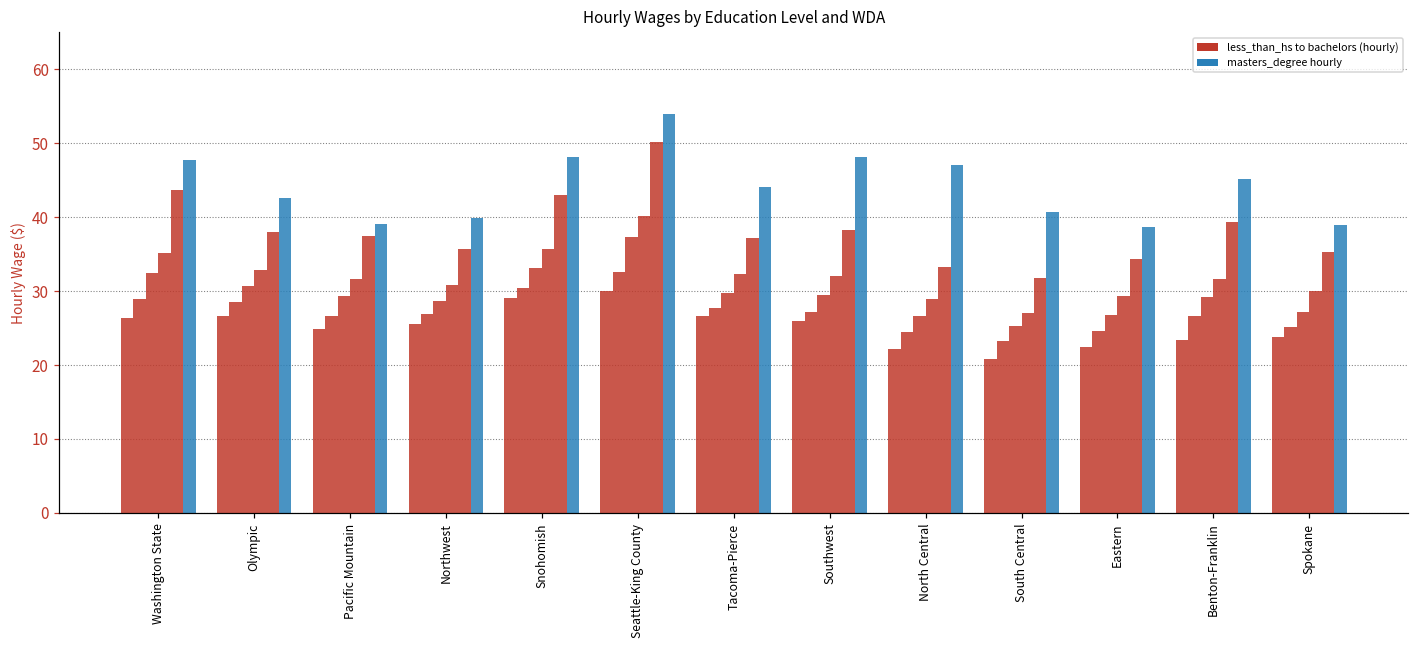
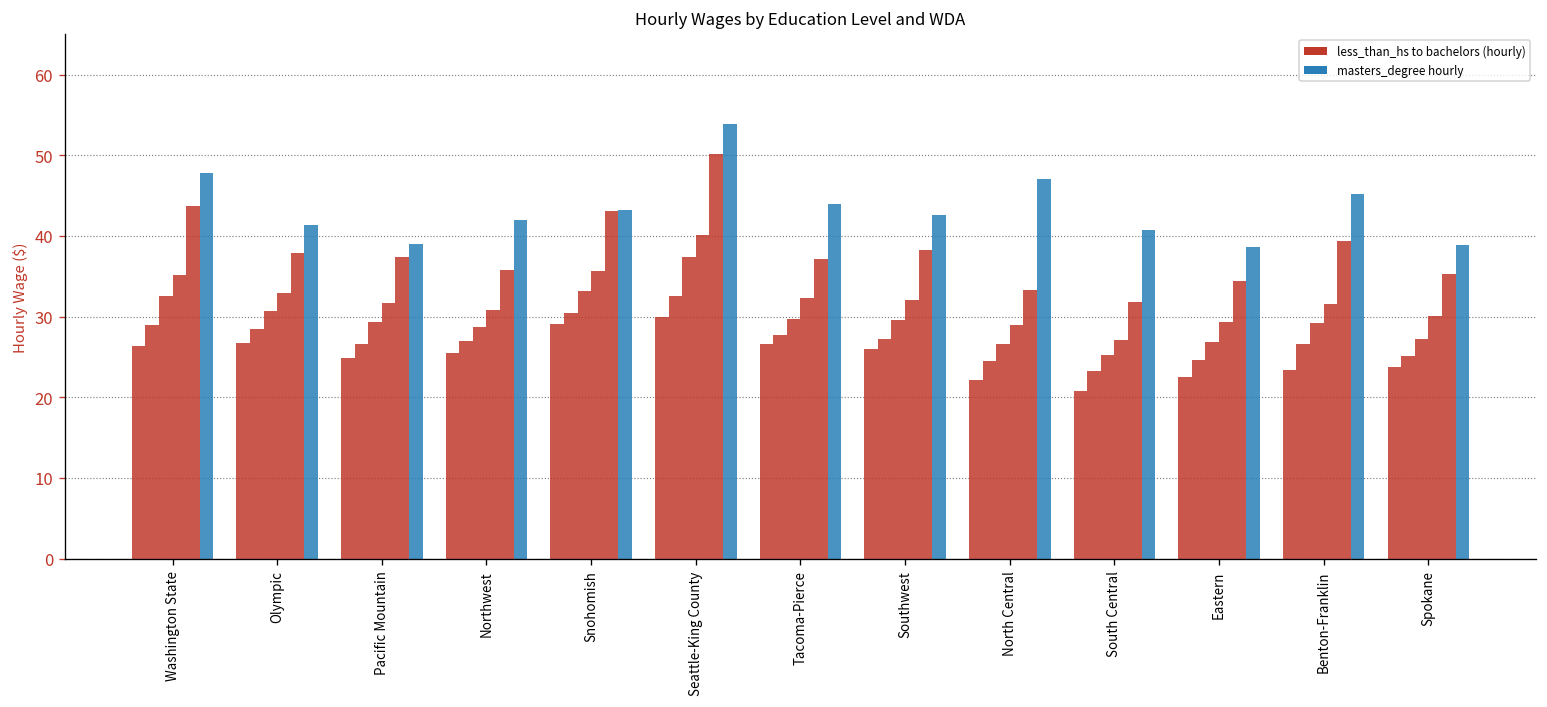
  {
    "masters_degree hourly": {
      "Washington State": 48,
-     "Olympic": 43,
+     "Olympic": 41,
      "Pacific Mountain": 39,
-     "Northwest": 40,
-     "Snohomish": 48,
+     "Northwest": 42,
+     "Snohomish": 43,
      "Seattle-King County": 54,
      "Tacoma-Pierce": 44,
-     "Southwest": 48,
+     "Southwest": 43,
      "North Central": 47,
      "South Central": 41,
      "Eastern": 39,
      "Benton-Franklin": 45,
      "Spokane": 39
    }
  }
